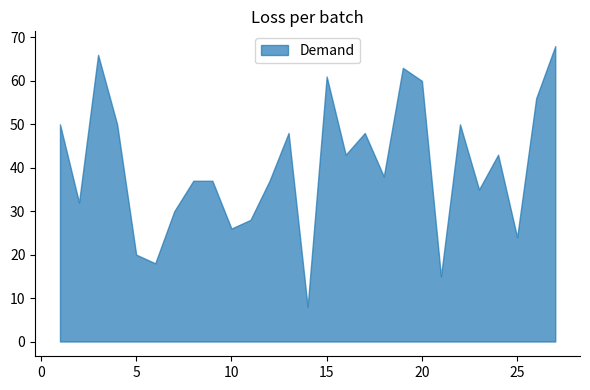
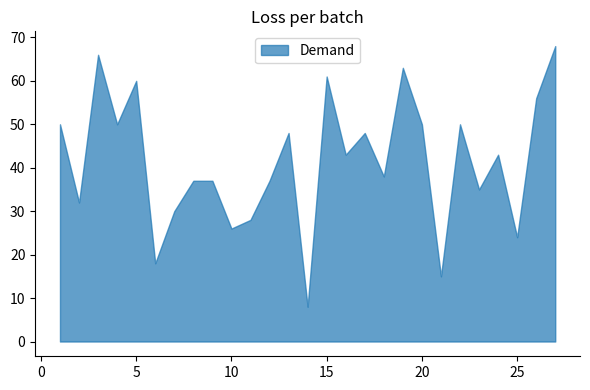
  {
-   "5": 20,
+   "5": 60,
    "10": 26,
    "15": 61,
-   "20": 60,
+   "20": 50,
    "25": 24
  }
